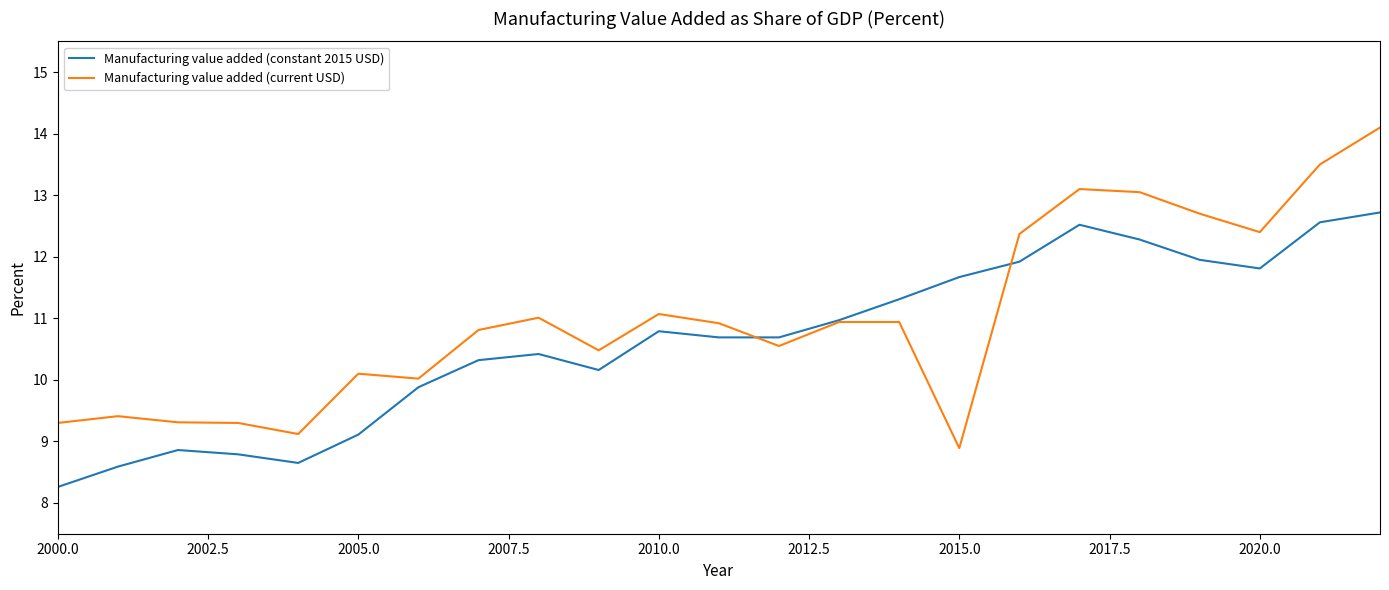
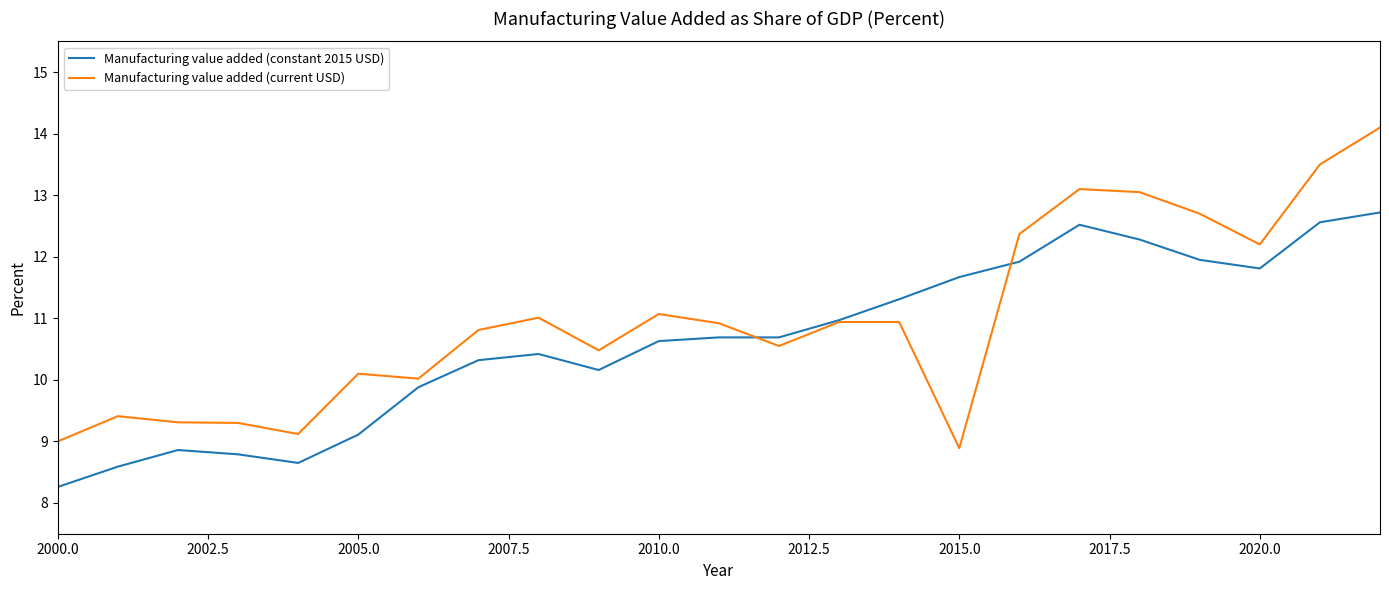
  {
    "Manufacturing value added (constant 2015 USD)": {
      "2000.0": 8.3,
      "2005.0": 9.1,
-     "2010.0": 10.8,
+     "2010.0": 10.6,
      "2015.0": 11.7,
      "2020.0": 11.8
    },
    "Manufacturing value added (current USD)": {
-     "2000.0": 9.3,
+     "2000.0": 9.0,
      "2005.0": 10.1,
      "2010.0": 11.1,
      "2015.0": 8.9,
-     "2020.0": 12.4
+     "2020.0": 12.2
    }
  }
